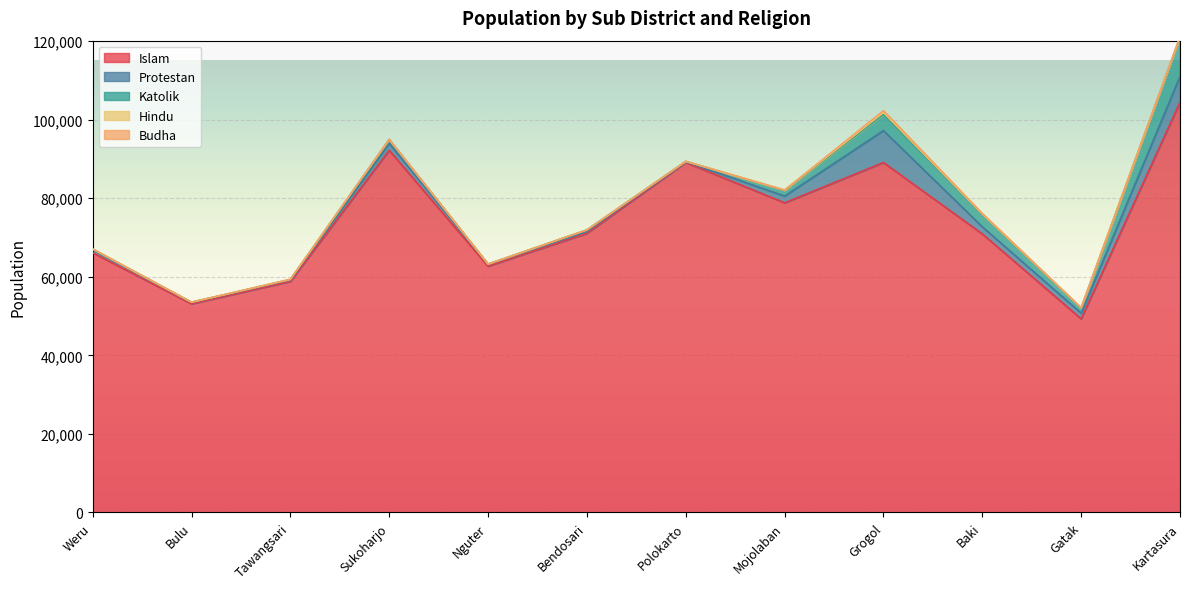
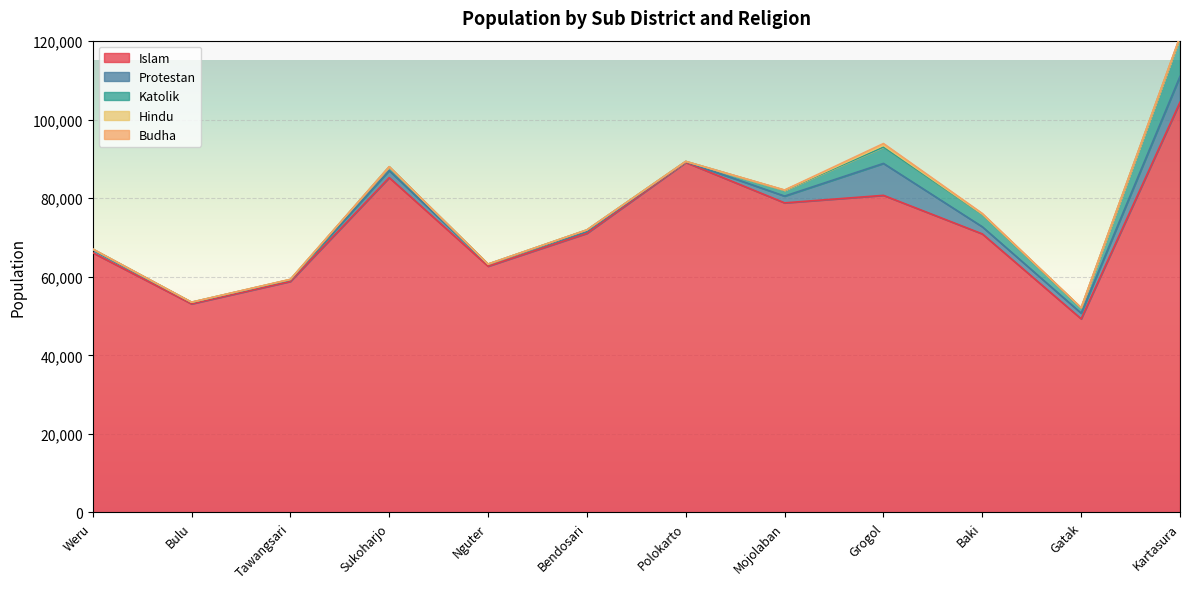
  {
    "Islam": {
      "Weru": "66,000",
-     "Sukoharjo": "92,000",
+     "Sukoharjo": "85,000",
      "Mojolaban": "79,000",
-     "Grogol": "89,000",
+     "Grogol": "81,000",
      "Baki": "71,000",
      "Gatak": "49,000",
      "Kartasura": "104,000"
    }
  }
